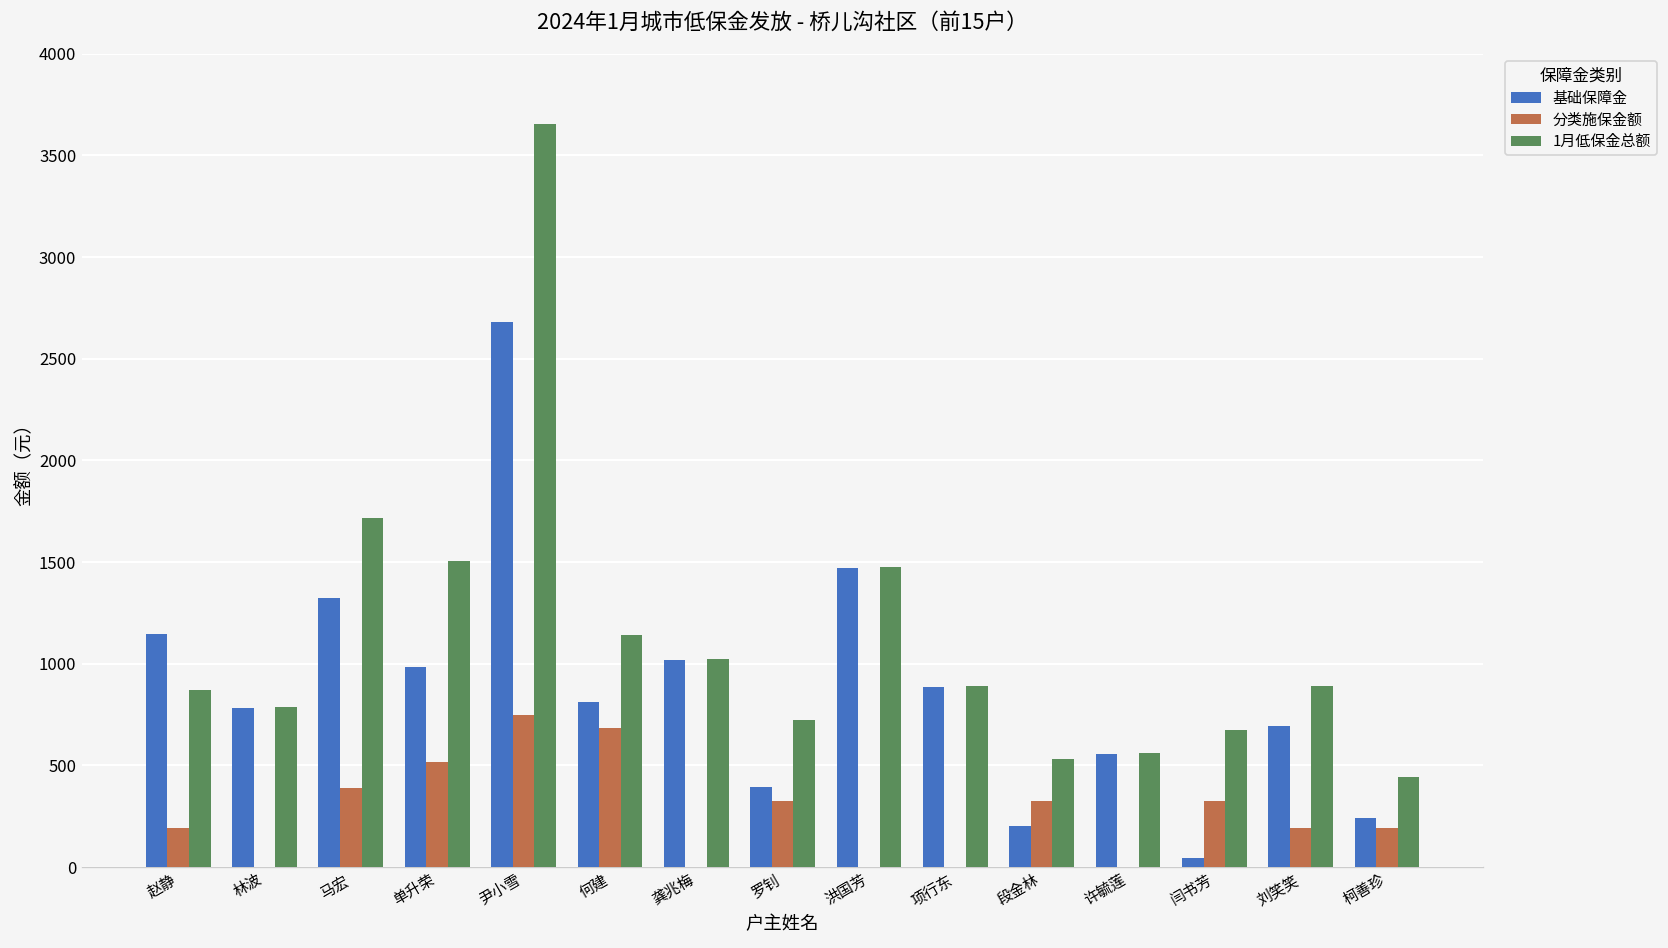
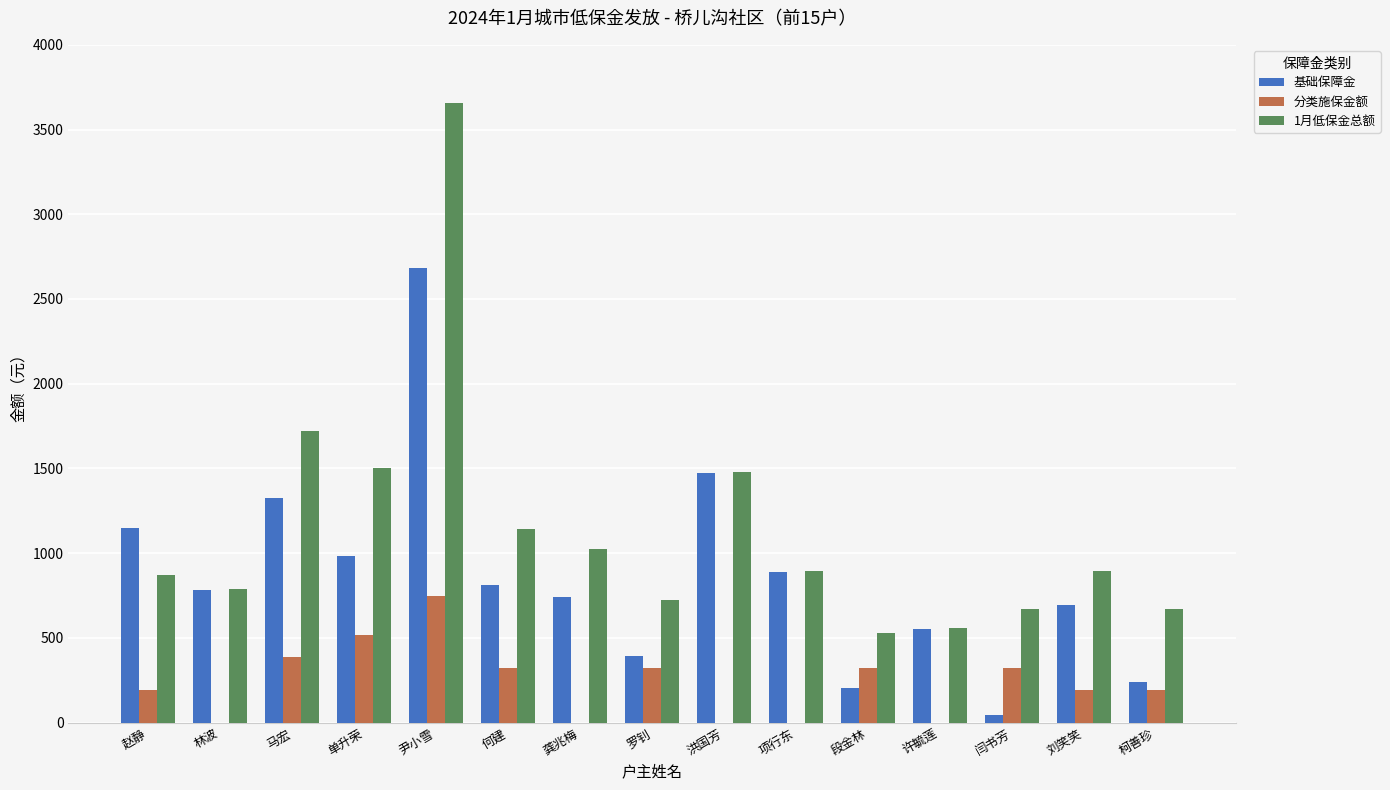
  {
    "基础保障金": {
      "赵静": 1150,
      "林波": 780,
      "马宏": 1330,
      "单升荣": 980,
      "尹小雪": 2680,
      "何建": 810,
-     "龚兆梅": 1020,
+     "龚兆梅": 740,
      "罗钊": 390,
      "洪国芳": 1470,
      "项行东": 890,
      "段金林": 200,
      "许毓莲": 560,
      "闫书芳": 40,
      "刘笑笑": 690,
      "柯善珍": 240
    },
    "分类施保金额": {
      "赵静": 190,
      "林波": 0,
      "马宏": 390,
      "单升荣": 520,
      "尹小雪": 750,
-     "何建": 680,
+     "何建": 320,
      "龚兆梅": 0,
      "罗钊": 320,
      "洪国芳": 0,
      "项行东": 0,
      "段金林": 320,
      "许毓莲": 0,
      "闫书芳": 320,
      "刘笑笑": 190,
      "柯善珍": 190
    },
    "1月低保金总额": {
      "赵静": 870,
      "林波": 790,
      "马宏": 1720,
      "单升荣": 1500,
      "尹小雪": 3650,
      "何建": 1140,
      "龚兆梅": 1030,
      "罗钊": 720,
      "洪国芳": 1480,
      "项行东": 890,
      "段金林": 530,
      "许毓莲": 560,
      "闫书芳": 670,
      "刘笑笑": 890,
-     "柯善珍": 440
+     "柯善珍": 670
    }
  }
